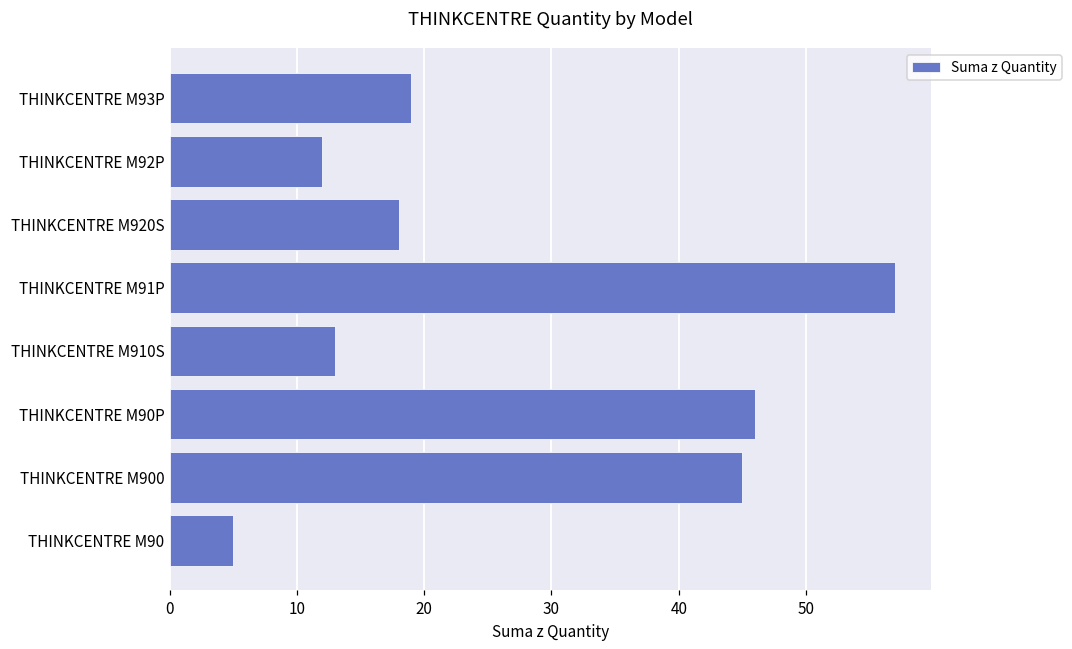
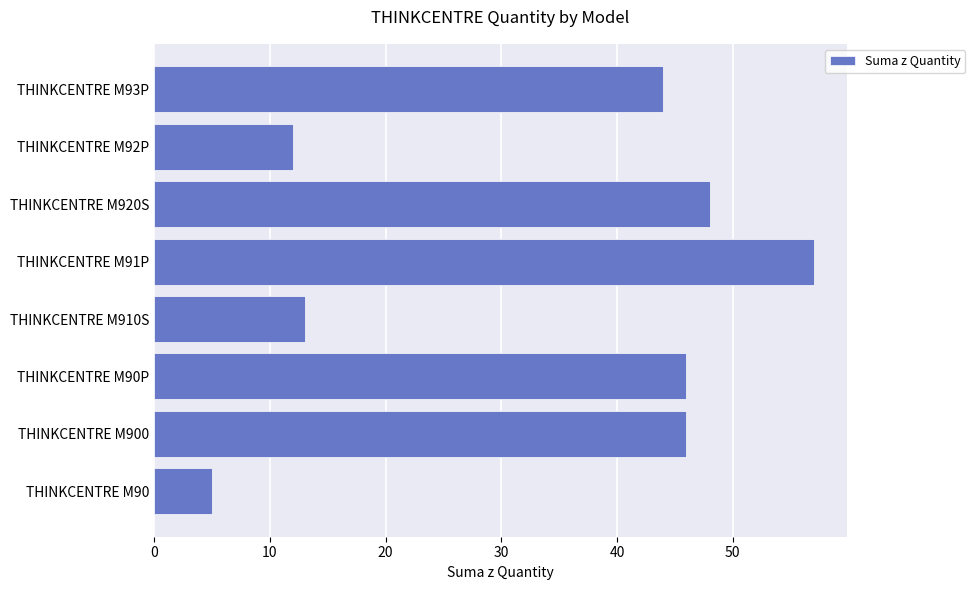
  {
-   "THINKCENTRE M93P": 19,
+   "THINKCENTRE M93P": 44,
    "THINKCENTRE M92P": 12,
-   "THINKCENTRE M920S": 18,
+   "THINKCENTRE M920S": 48,
    "THINKCENTRE M91P": 57,
    "THINKCENTRE M910S": 13,
    "THINKCENTRE M90P": 46,
-   "THINKCENTRE M900": 45,
+   "THINKCENTRE M900": 46,
    "THINKCENTRE M90": 5
  }
